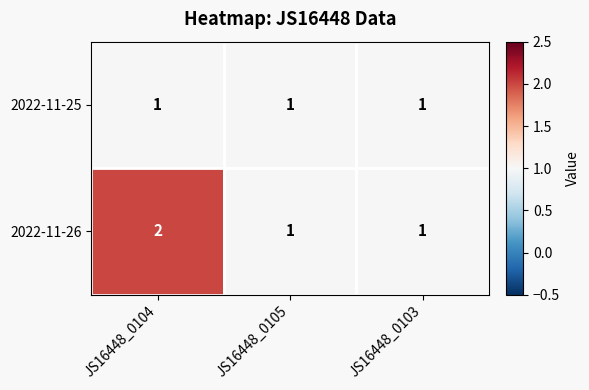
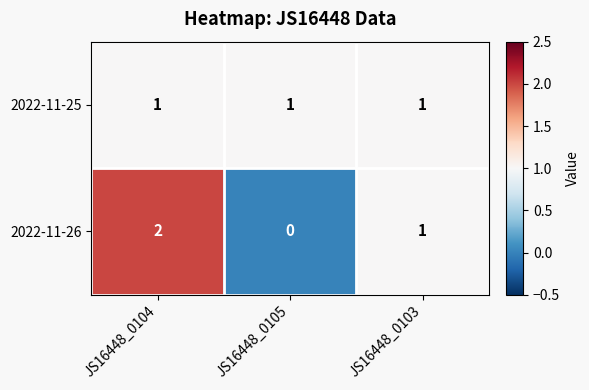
  {
    "2022-11-25": {
      "JS16448_0104": 1,
      "JS16448_0105": 1,
      "JS16448_0103": 1
    },
    "2022-11-26": {
      "JS16448_0104": 2,
-     "JS16448_0105": 1,
+     "JS16448_0105": 0,
      "JS16448_0103": 1
    }
  }
